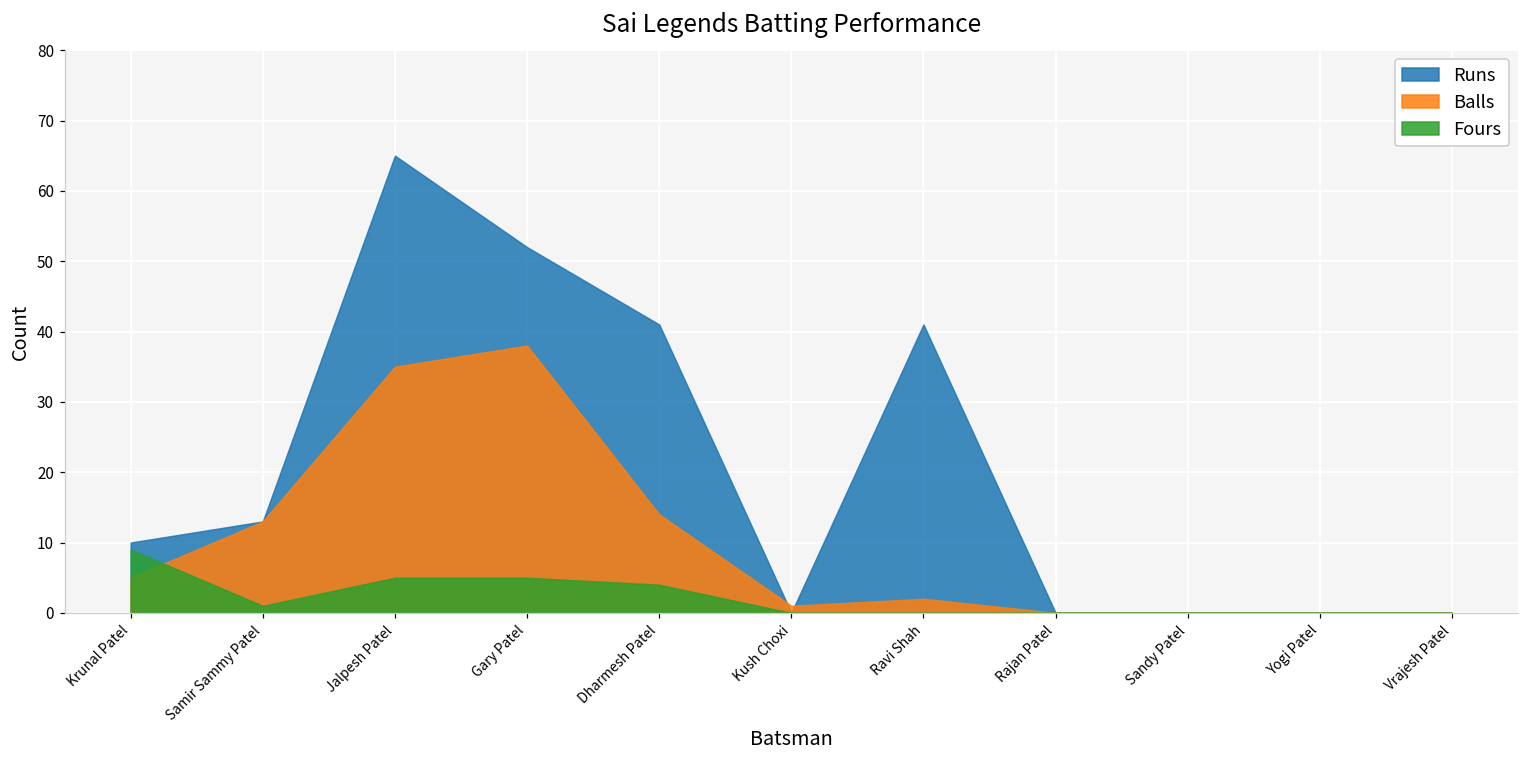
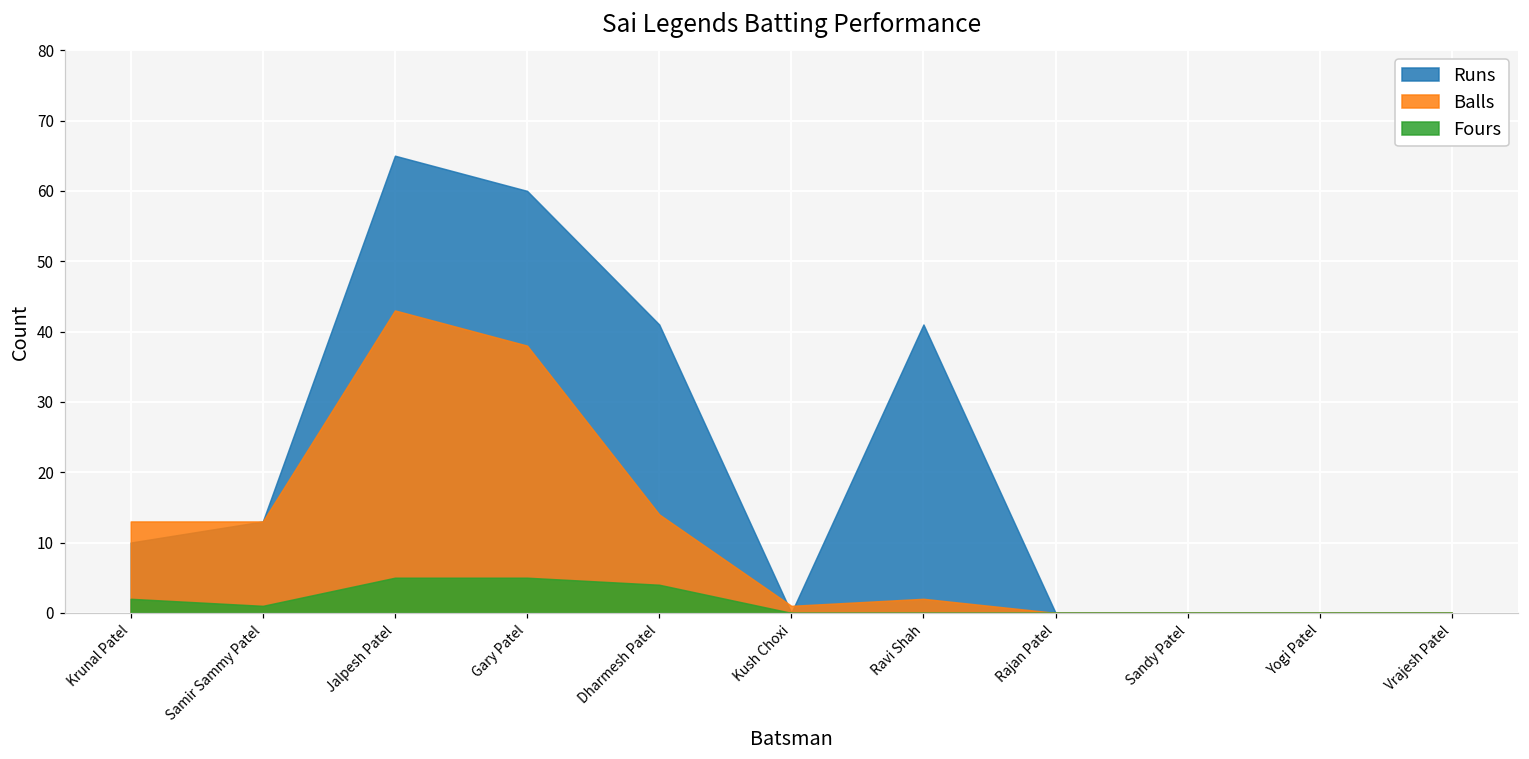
  {
    "Runs": {
      "Krunal Patel": 10,
      "Jalpesh Patel": 65,
-     "Gary Patel": 52,
+     "Gary Patel": 60,
      "Dharmesh Patel": 41,
      "Ravi Shah": 41
    },
    "Balls": {
-     "Krunal Patel": 5,
-     "Jalpesh Patel": 35,
+     "Krunal Patel": 13,
+     "Jalpesh Patel": 43,
      "Gary Patel": 38,
      "Dharmesh Patel": 14,
      "Kush Choxi": 1,
      "Ravi Shah": 2
    },
    "Fours": {
-     "Krunal Patel": 9,
+     "Krunal Patel": 2,
      "Samir Sammy Patel": 1,
      "Jalpesh Patel": 5,
      "Gary Patel": 5,
      "Dharmesh Patel": 4,
      "Ravi Shah": 0
    }
  }
